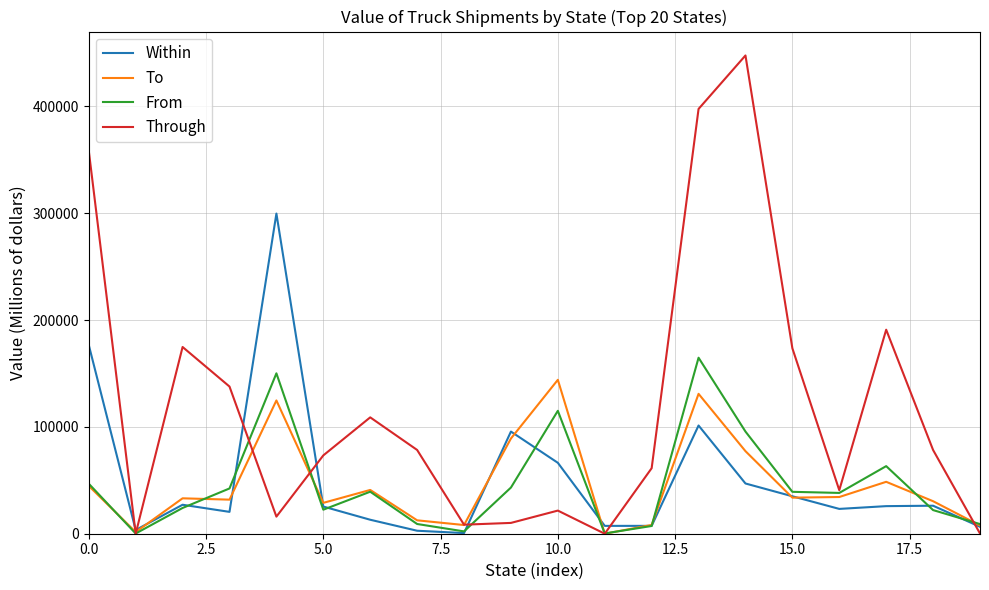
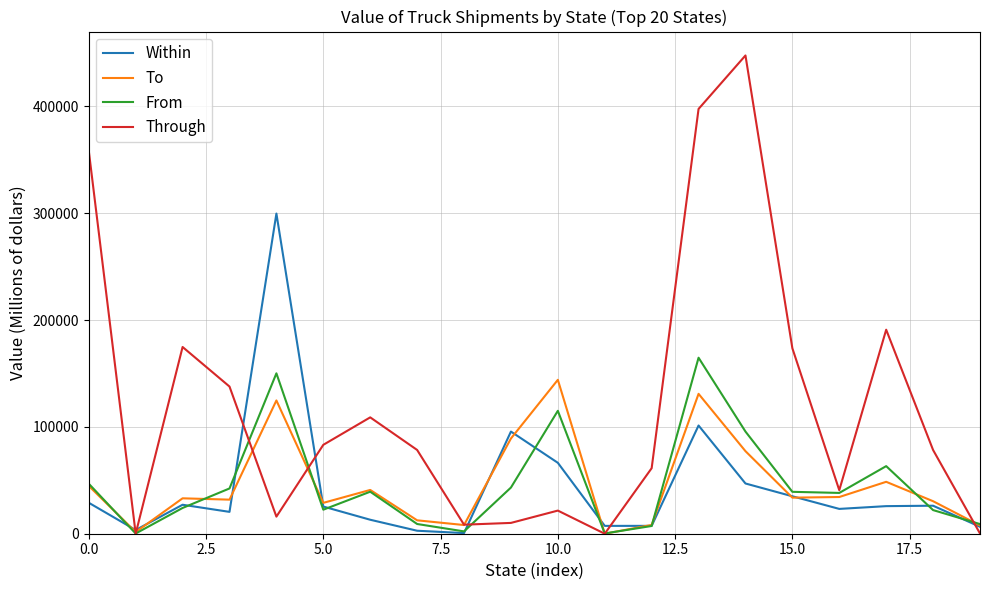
  {
    "Within": {
-     "0.0": 177000,
+     "0.0": 29000,
      "5.0": 25000,
      "10.0": 66000
    },
    "To": {
      "5.0": 29000,
      "10.0": 144000
    },
    "From": {
      "5.0": 22000,
      "10.0": 115000,
      "15.0": 39000
    },
    "Through": {
      "0.0": 358000,
-     "5.0": 73000,
+     "5.0": 83000,
      "10.0": 22000,
      "15.0": 174000
    }
  }
